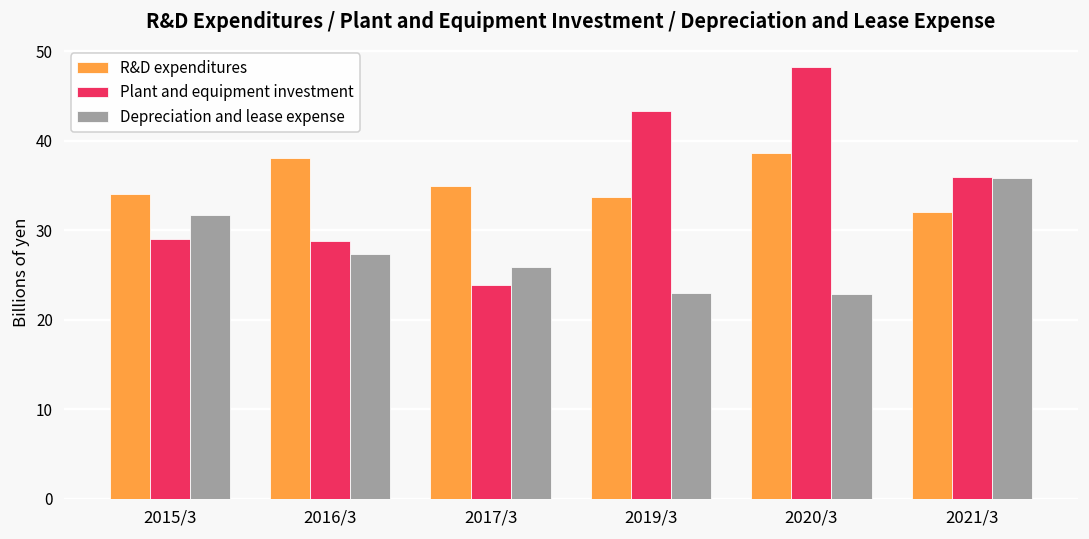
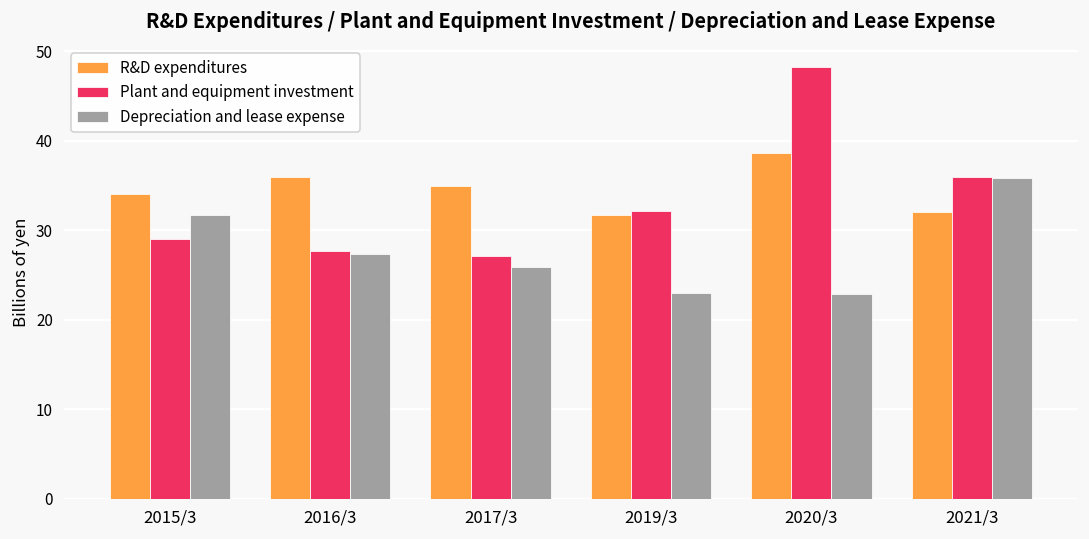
  {
    "R&D expenditures": {
      "2015/3": 34,
-     "2016/3": 38,
+     "2016/3": 36,
      "2017/3": 35,
-     "2019/3": 34,
+     "2019/3": 32,
      "2020/3": 39,
      "2021/3": 32
    },
    "Plant and equipment investment": {
      "2015/3": 29,
-     "2016/3": 29,
-     "2017/3": 24,
-     "2019/3": 43,
+     "2016/3": 28,
+     "2017/3": 27,
+     "2019/3": 32,
      "2020/3": 48,
      "2021/3": 36
    },
    "Depreciation and lease expense": {
      "2015/3": 32,
      "2016/3": 27,
      "2017/3": 26,
      "2019/3": 23,
      "2020/3": 23,
      "2021/3": 36
    }
  }
